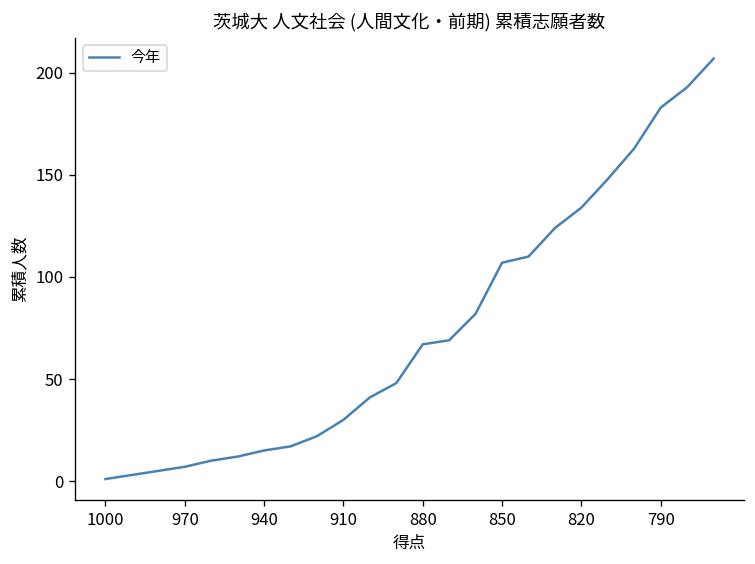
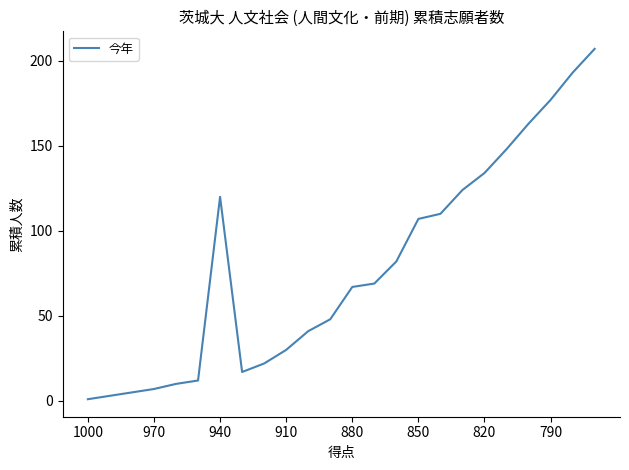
  {
    "1000": 1,
    "970": 7,
-   "940": 15,
+   "940": 120,
    "910": 30,
    "880": 67,
    "850": 107,
    "820": 134,
-   "790": 183
+   "790": 177
  }
